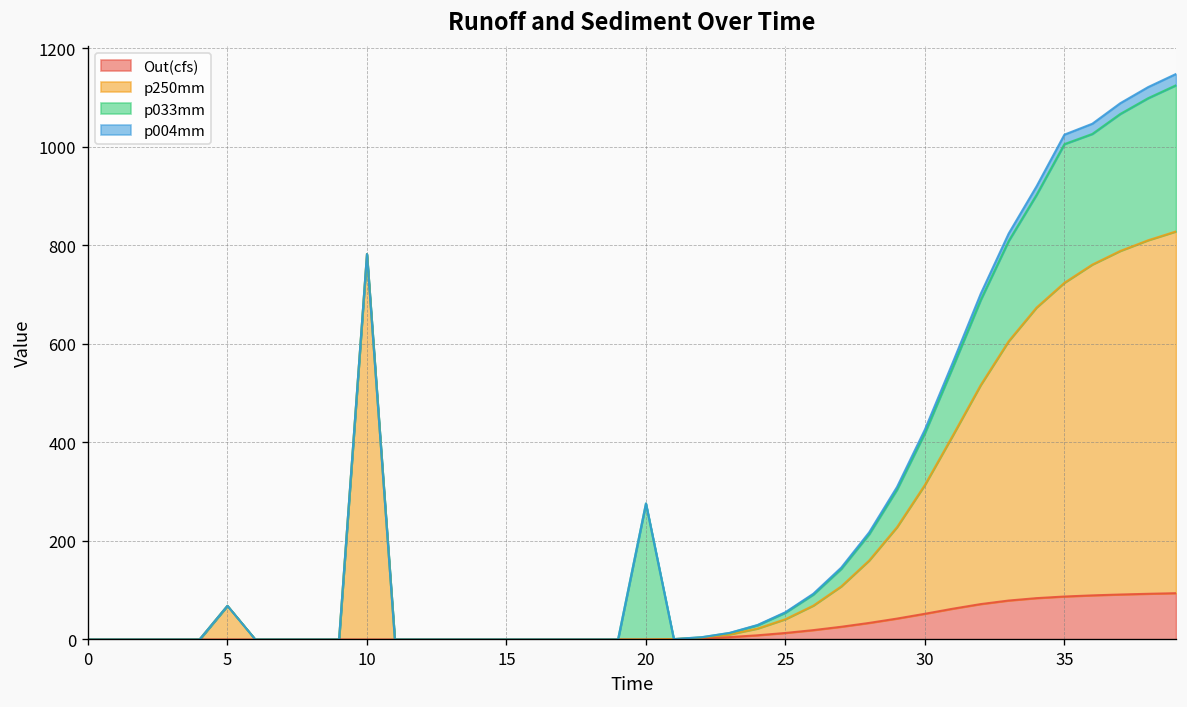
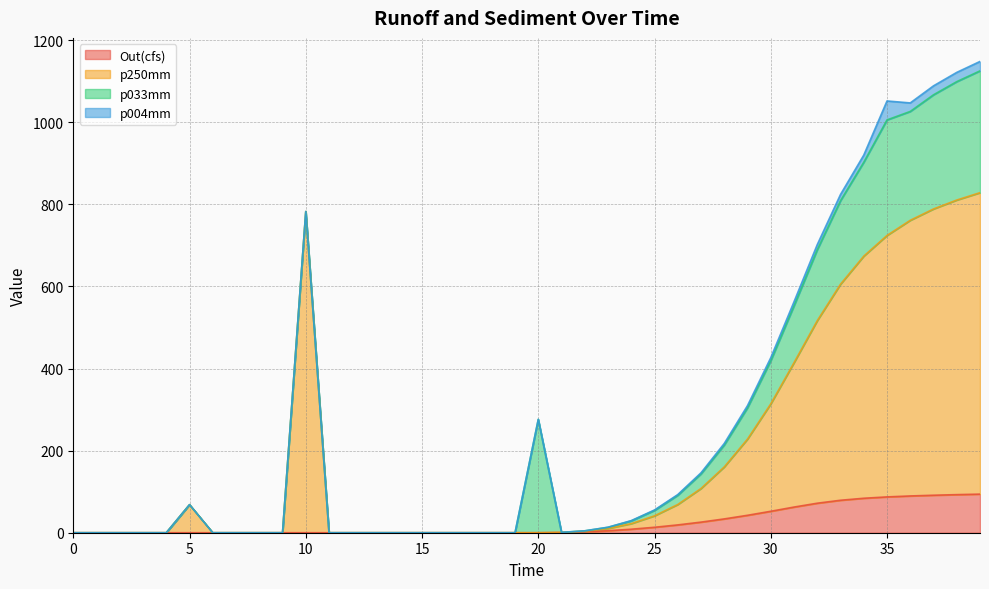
  {
    "Out(cfs)": {
      "5": 0,
      "10": 0,
      "25": 10,
      "30": 50,
      "35": 90
    },
    "p250mm": {
      "25": 30,
      "30": 260,
      "35": 640
    },
    "p033mm": {
      "30": 110,
      "35": 280
    },
    "p004mm": {
      "30": 10,
-     "35": 20
+     "35": 50
    }
  }
